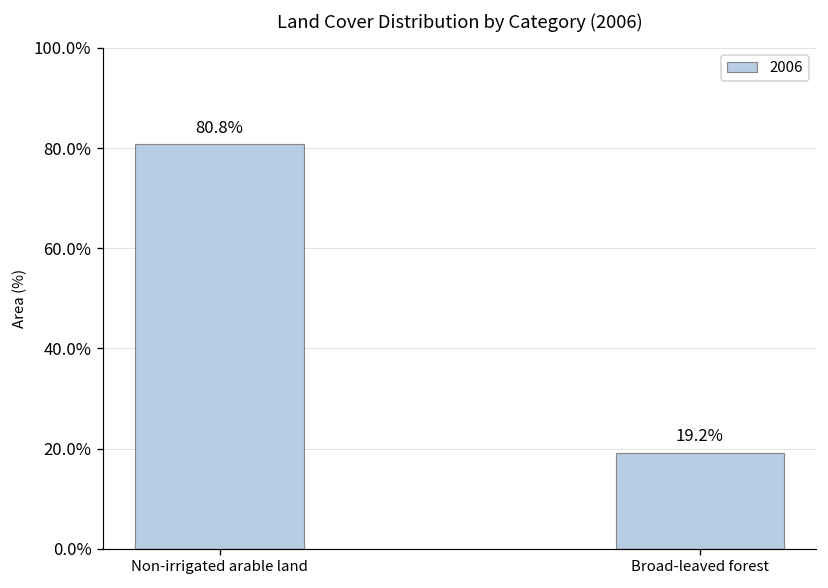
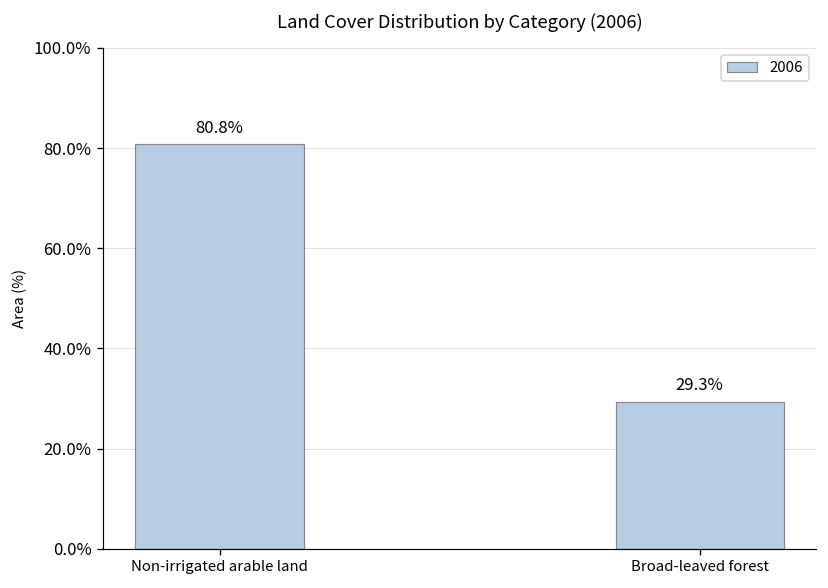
  {
    "Non-irrigated arable land": "80.8%",
-   "Broad-leaved forest": "19.2%"
+   "Broad-leaved forest": "29.3%"
  }
